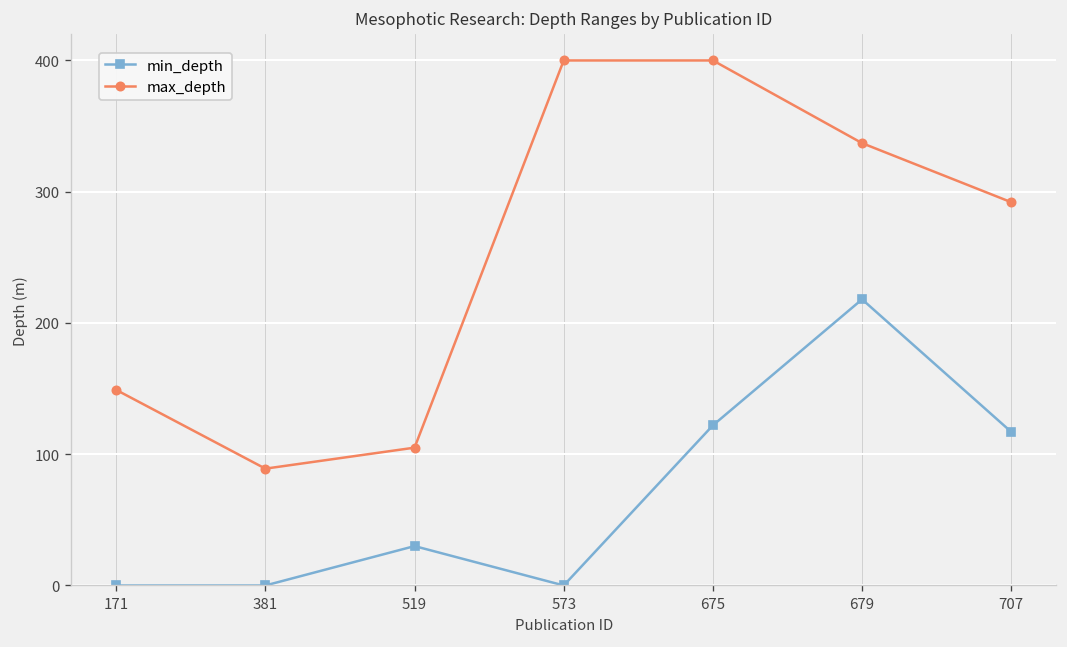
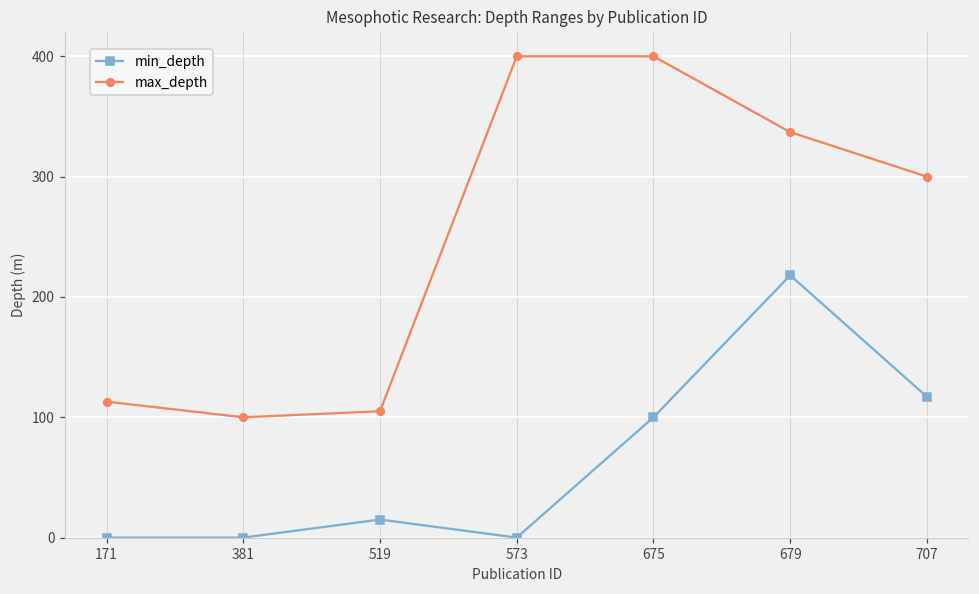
  {
    "min_depth": {
      "171": 0,
      "381": 0,
-     "519": 30,
+     "519": 15,
      "573": 0,
-     "675": 122,
+     "675": 100,
      "679": 218,
      "707": 117
    },
    "max_depth": {
-     "171": 149,
-     "381": 89,
+     "171": 113,
+     "381": 100,
      "519": 105,
      "573": 400,
      "675": 400,
      "679": 337,
-     "707": 292
+     "707": 300
    }
  }
